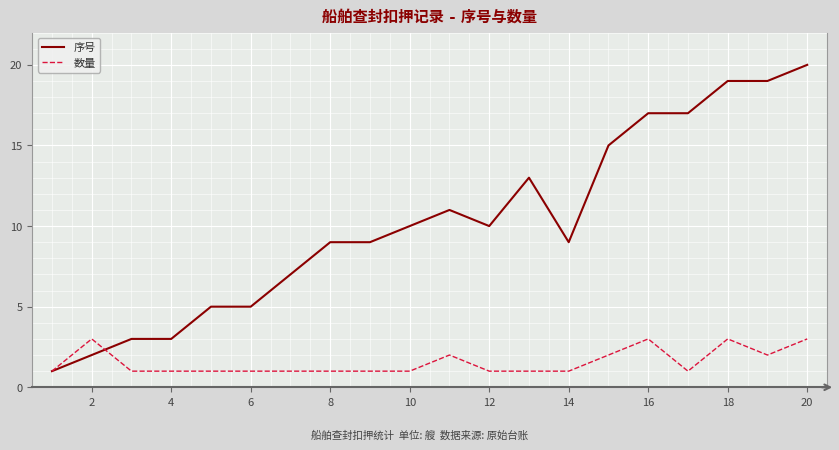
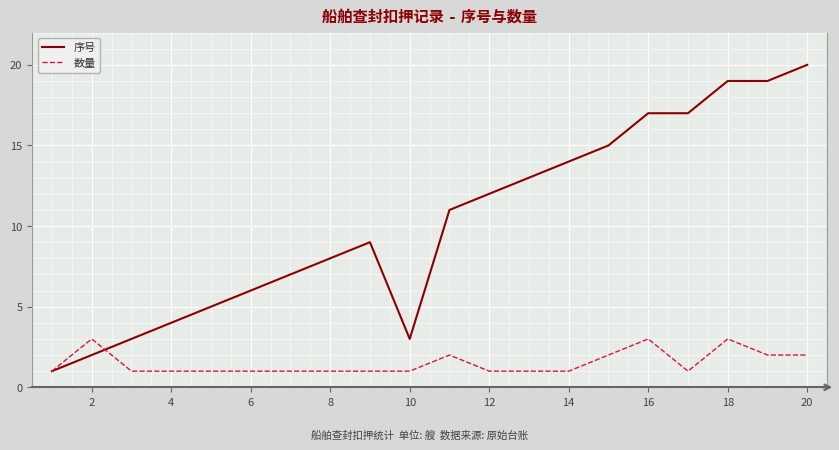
  {
    "序号": {
      "2": 2,
-     "4": 3,
-     "6": 5,
-     "8": 9,
-     "10": 10,
-     "12": 10,
-     "14": 9,
+     "4": 4,
+     "6": 6,
+     "8": 8,
+     "10": 3,
+     "12": 12,
+     "14": 14,
      "16": 17,
      "18": 19,
      "20": 20
    },
    "数量": {
      "2": 3,
      "4": 1,
      "6": 1,
      "8": 1,
      "10": 1,
      "12": 1,
      "14": 1,
      "16": 3,
      "18": 3,
-     "20": 3
+     "20": 2
    }
  }
